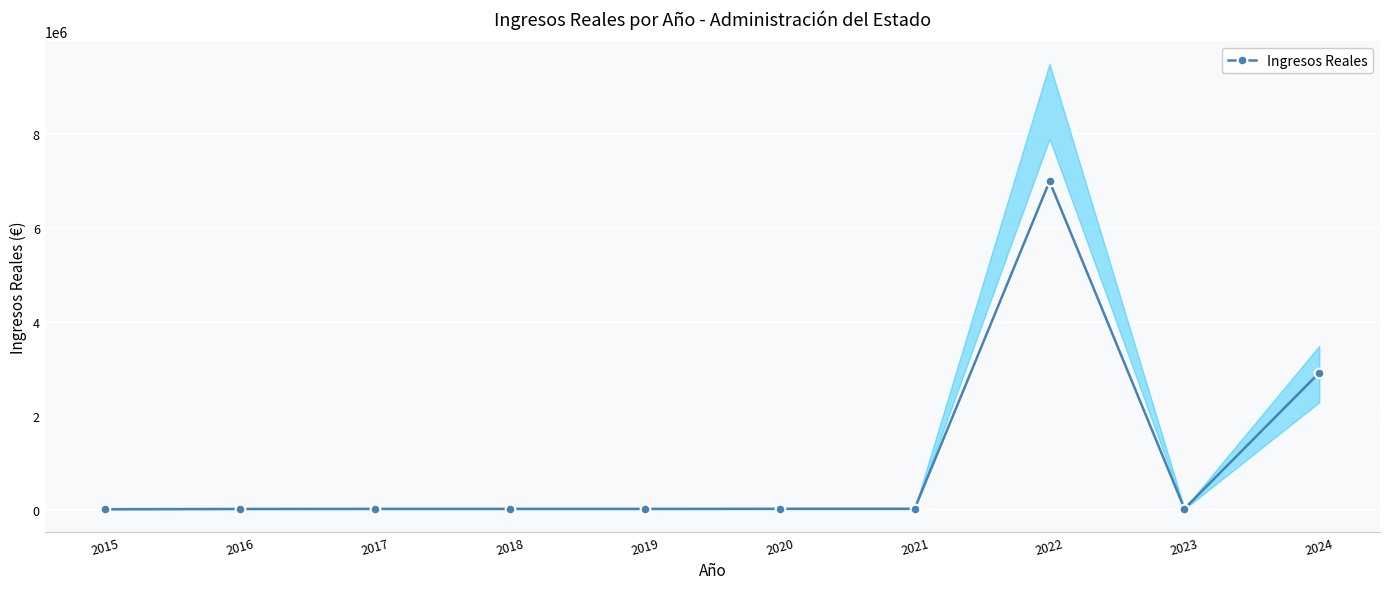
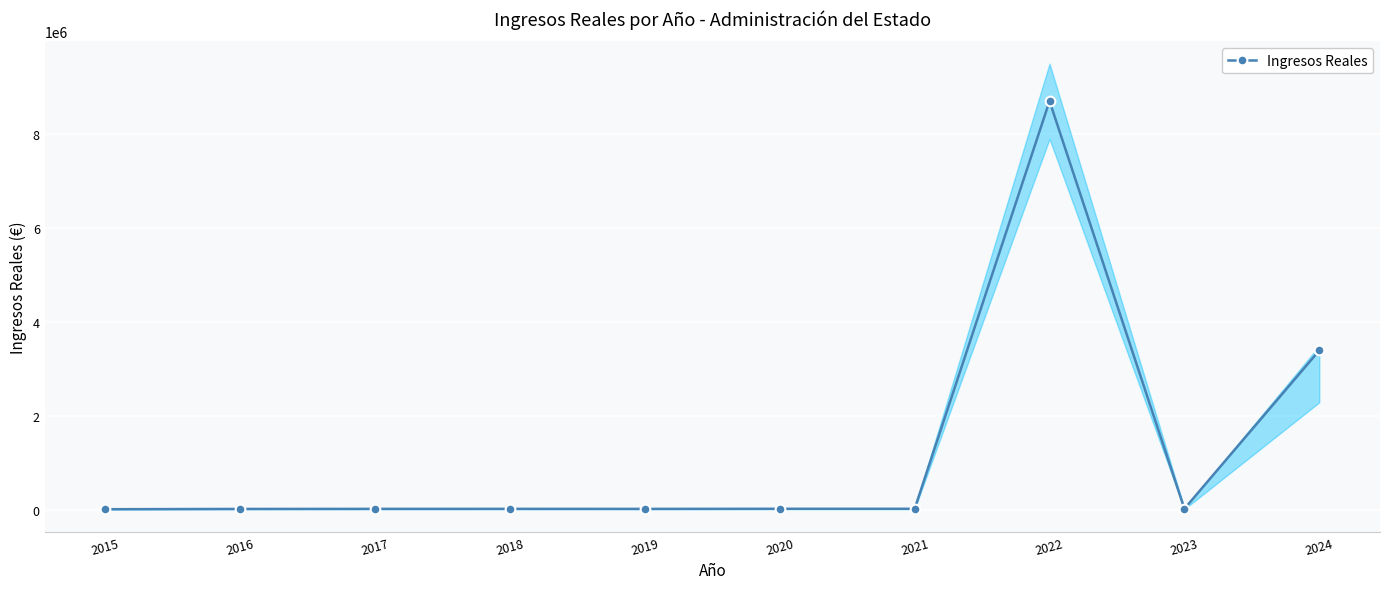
  {
    "Ingresos Reales": {
-     "2022": 7000000,
-     "2024": 2900000
+     "2022": 8700000,
+     "2024": 3400000
    }
  }
